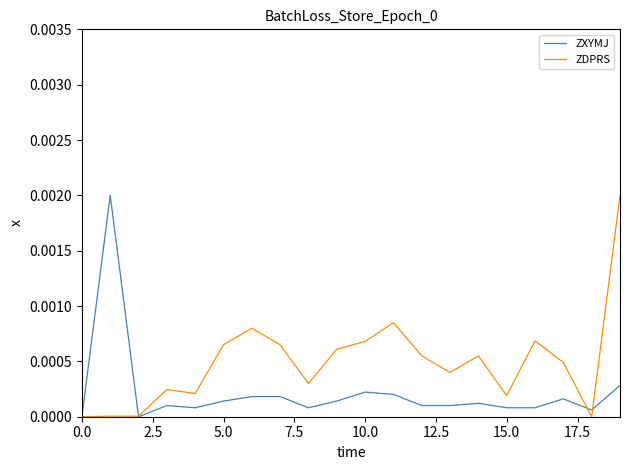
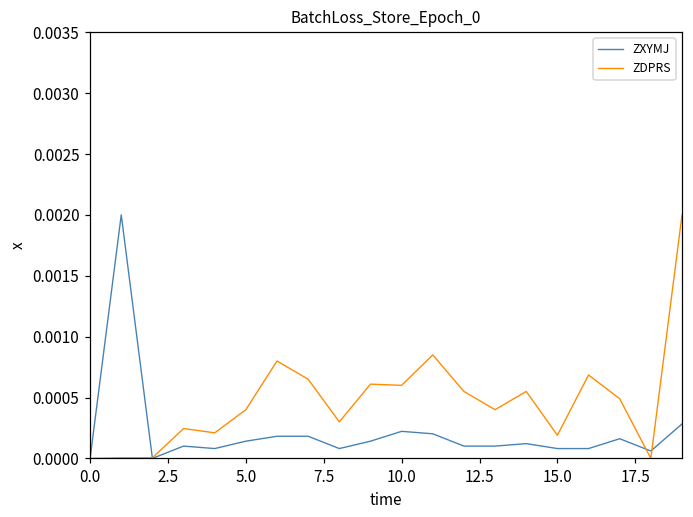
  {
    "ZXYMJ": {
      "5.0": 0.00014,
      "10.0": 0.00022,
      "15.0": 0.00008
    },
    "ZDPRS": {
-     "5.0": 0.00065,
-     "10.0": 0.00068,
+     "5.0": 0.00040,
+     "10.0": 0.00060,
      "15.0": 0.00019
    }
  }
